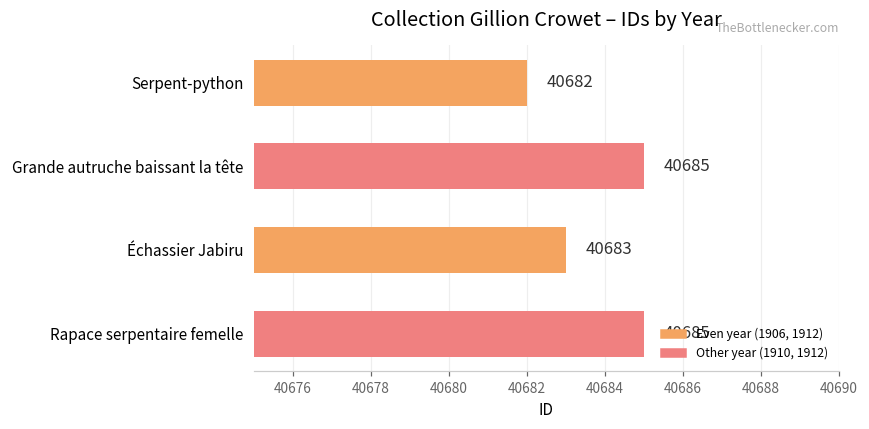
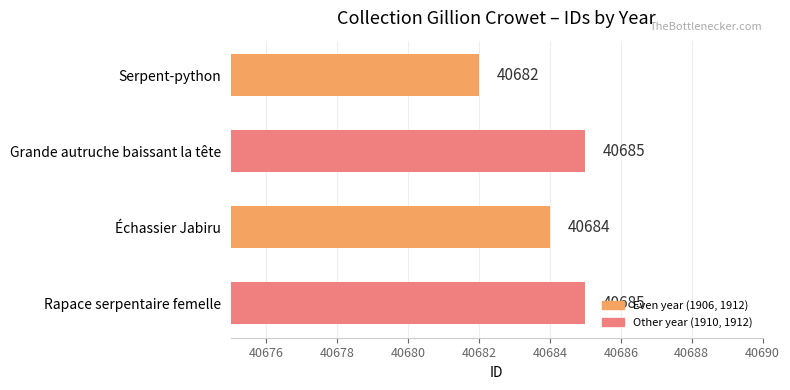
  {
    "Serpent-python": 40682,
    "Grande autruche baissant la tête": 40685,
-   "Échassier Jabiru": 40683,
+   "Échassier Jabiru": 40684,
    "Rapace serpentaire femelle": 40685
  }
